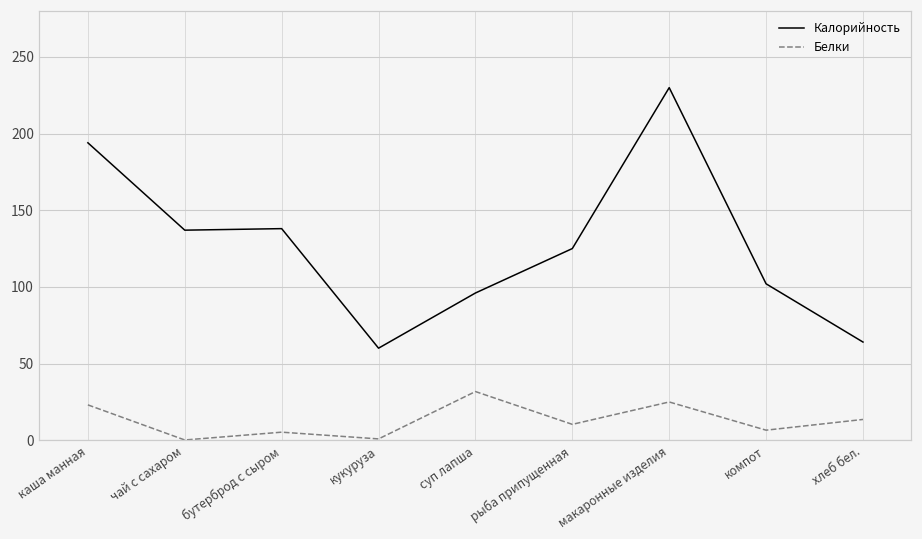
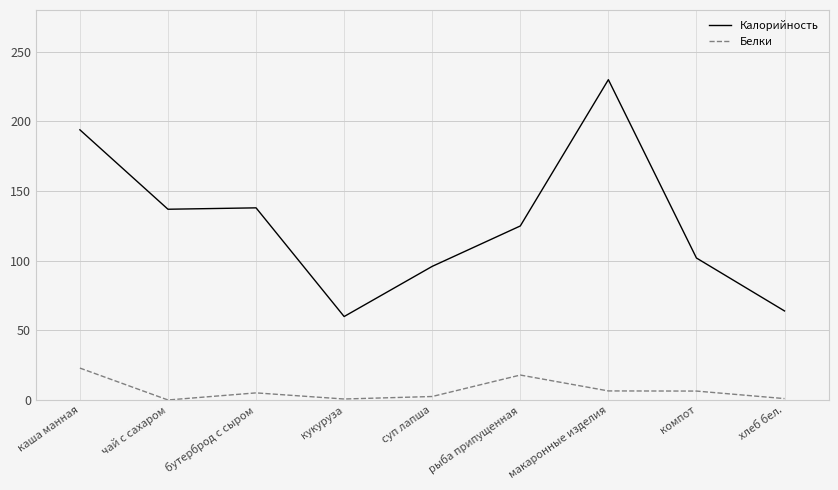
  {
    "Калорийность": {
      "каша манная": 194,
      "чай с сахаром": 137,
      "бутерброд с сыром": 138,
      "кукуруза": 60,
      "суп лапша": 96,
      "рыба припущенная": 125,
      "макаронные изделия": 230,
      "компот": 102,
      "хлеб бел.": 64
    },
    "Белки": {
      "каша манная": 23,
      "чай с сахаром": 0,
      "бутерброд с сыром": 5,
      "кукуруза": 1,
-     "суп лапша": 32,
-     "рыба припущенная": 10,
-     "макаронные изделия": 25,
+     "суп лапша": 3,
+     "рыба припущенная": 18,
+     "макаронные изделия": 7,
      "компот": 7,
-     "хлеб бел.": 14
+     "хлеб бел.": 1
    }
  }
